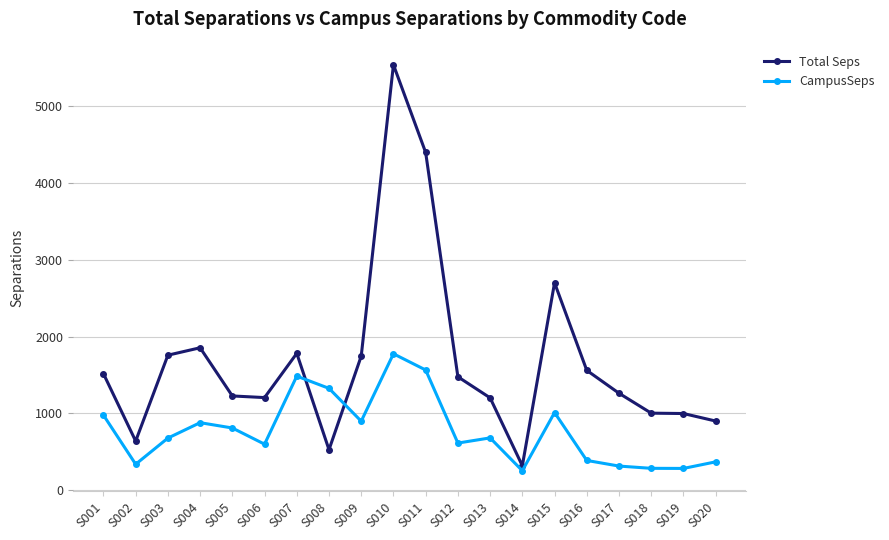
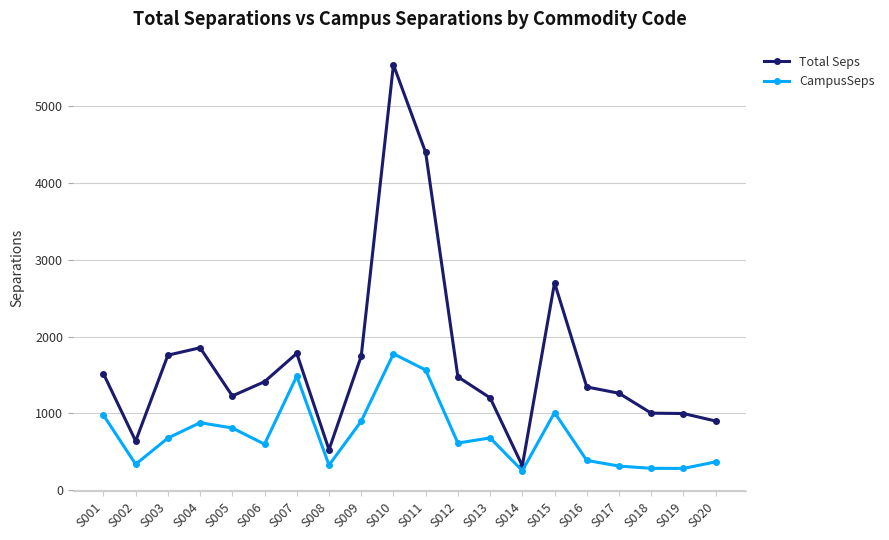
  {
    "Total Seps": {
      "S001": 1500,
      "S002": 600,
      "S003": 1800,
      "S004": 1900,
      "S005": 1200,
-     "S006": 1200,
+     "S006": 1400,
      "S007": 1800,
      "S008": 500,
      "S009": 1700,
      "S010": 5500,
      "S011": 4400,
      "S012": 1500,
      "S013": 1200,
      "S014": 300,
      "S015": 2700,
-     "S016": 1600,
+     "S016": 1300,
      "S017": 1300,
      "S018": 1000,
      "S019": 1000,
      "S020": 900
    },
    "CampusSeps": {
      "S001": 1000,
      "S002": 300,
      "S003": 700,
      "S004": 900,
      "S005": 800,
      "S006": 600,
      "S007": 1500,
-     "S008": 1300,
+     "S008": 300,
      "S009": 900,
      "S010": 1800,
      "S011": 1600,
      "S012": 600,
      "S013": 700,
      "S014": 300,
      "S015": 1000,
      "S016": 400,
      "S017": 300,
      "S018": 300,
      "S019": 300,
      "S020": 400
    }
  }
